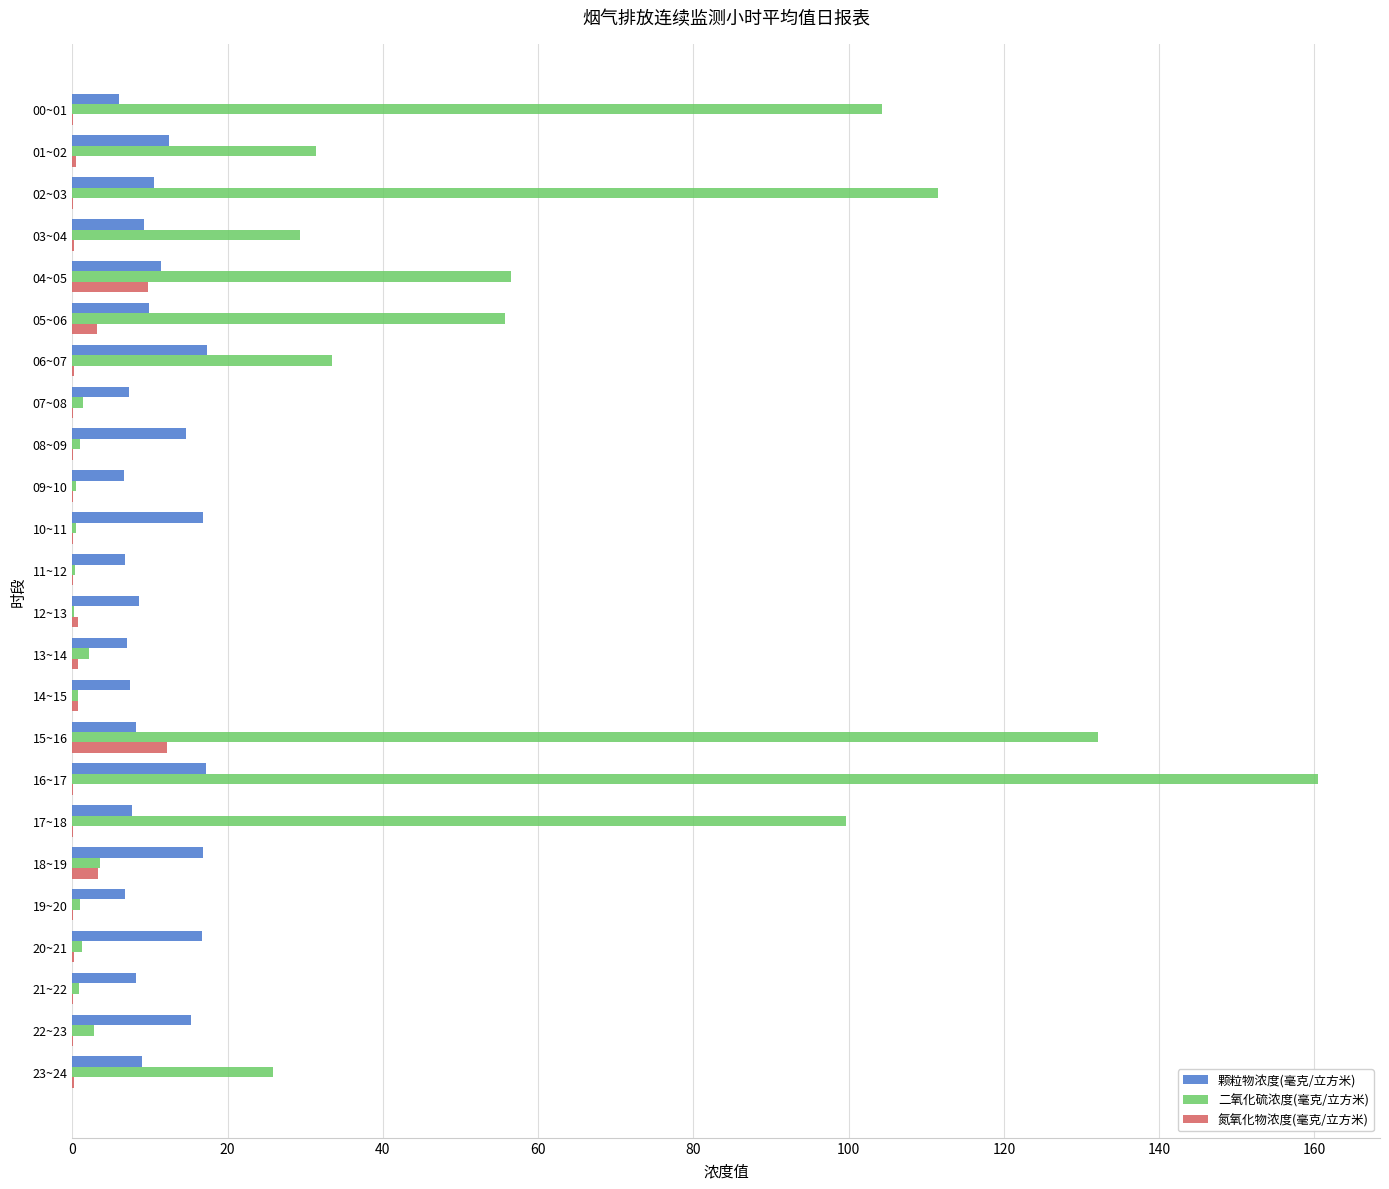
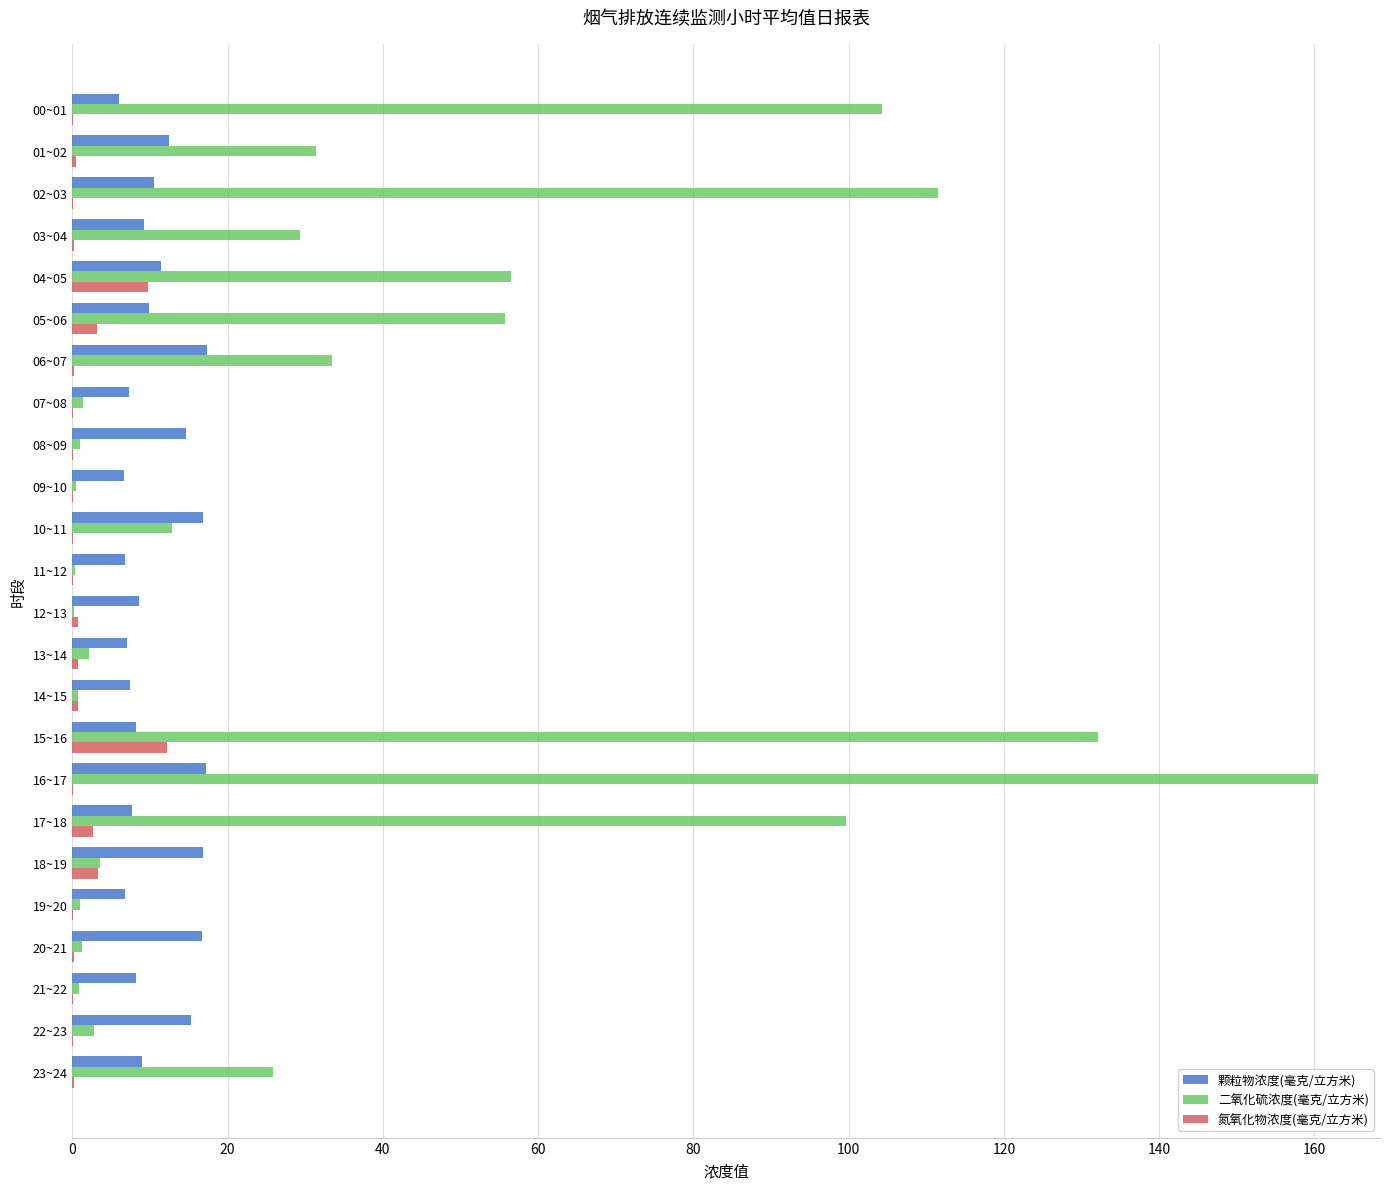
  {
    "颗粒物浓度(毫克/立方米)": {
      "00~01": 6,
      "01~02": 12,
      "02~03": 11,
      "03~04": 9,
      "04~05": 11,
      "05~06": 10,
      "06~07": 17,
      "07~08": 7,
      "08~09": 15,
      "09~10": 7,
      "10~11": 17,
      "11~12": 7,
      "12~13": 9,
      "13~14": 7,
      "14~15": 7,
      "15~16": 8,
      "16~17": 17,
      "17~18": 8,
      "18~19": 17,
      "19~20": 7,
      "20~21": 17,
      "21~22": 8,
      "22~23": 15,
      "23~24": 9
    },
    "二氧化硫浓度(毫克/立方米)": {
      "00~01": 104,
      "01~02": 31,
      "02~03": 112,
      "03~04": 29,
      "04~05": 57,
      "05~06": 56,
      "06~07": 33,
      "07~08": 1,
      "08~09": 1,
      "09~10": 0,
-     "10~11": 1,
+     "10~11": 13,
      "13~14": 2,
      "14~15": 1,
      "15~16": 132,
      "16~17": 160,
      "17~18": 100,
      "18~19": 4,
      "19~20": 1,
      "20~21": 1,
      "21~22": 1,
      "22~23": 3,
      "23~24": 26
    },
    "氮氧化物浓度(毫克/立方米)": {
      "01~02": 0,
      "04~05": 10,
      "05~06": 3,
      "12~13": 1,
      "13~14": 1,
      "14~15": 1,
      "15~16": 12,
-     "17~18": 0,
+     "17~18": 3,
      "18~19": 3
    }
  }
